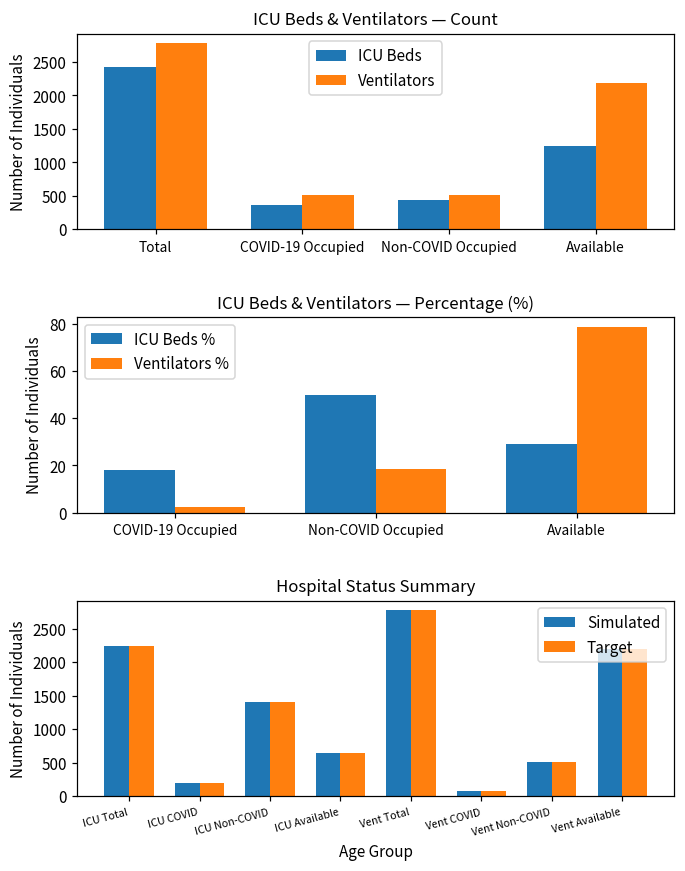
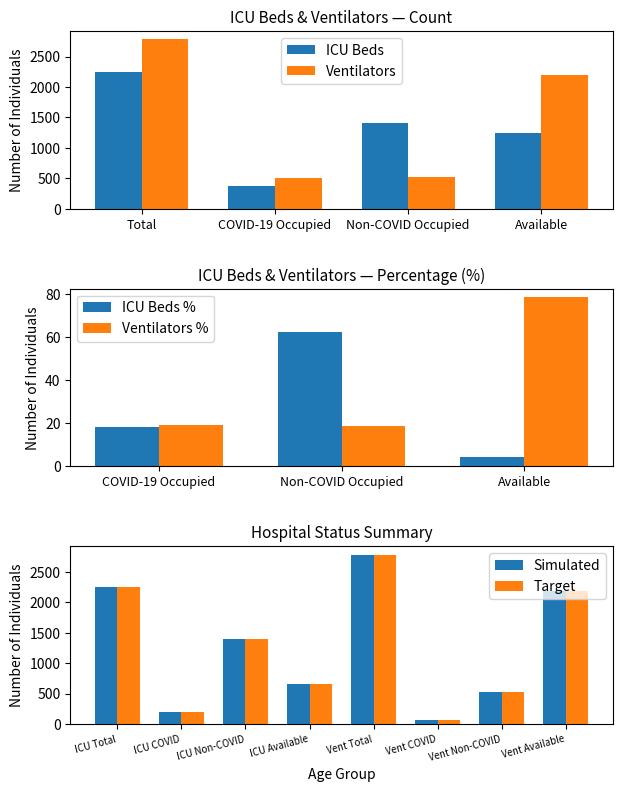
  {
    "ICU Beds & Ventilators — Count": {
      "ICU Beds": {
-       "Total": 2400,
+       "Total": 2200,
        "COVID-19 Occupied": 400,
-       "Non-COVID Occupied": 400,
+       "Non-COVID Occupied": 1400,
        "Available": 1200
      },
      "Ventilators": {
        "Total": 2800,
        "COVID-19 Occupied": 500,
        "Non-COVID Occupied": 500,
        "Available": 2200
      }
    },
    "ICU Beds & Ventilators — Percentage (%)": {
      "ICU Beds %": {
        "COVID-19 Occupied": 18,
-       "Non-COVID Occupied": 50,
-       "Available": 29
+       "Non-COVID Occupied": 63,
+       "Available": 5
      },
      "Ventilators %": {
-       "COVID-19 Occupied": 3,
+       "COVID-19 Occupied": 19,
        "Non-COVID Occupied": 19,
        "Available": 79
      }
    },
    "Hospital Status Summary": {
      "Simulated": {
        "ICU Total": 2200,
        "ICU COVID": 200,
        "ICU Non-COVID": 1400,
        "ICU Available": 700,
        "Vent Total": 2800,
        "Vent COVID": 100,
        "Vent Non-COVID": 500
      },
      "Target": {
        "ICU Total": 2200,
        "ICU COVID": 200,
        "ICU Non-COVID": 1400,
        "ICU Available": 700,
        "Vent Total": 2800,
        "Vent COVID": 100,
        "Vent Non-COVID": 500
      }
    }
  }
